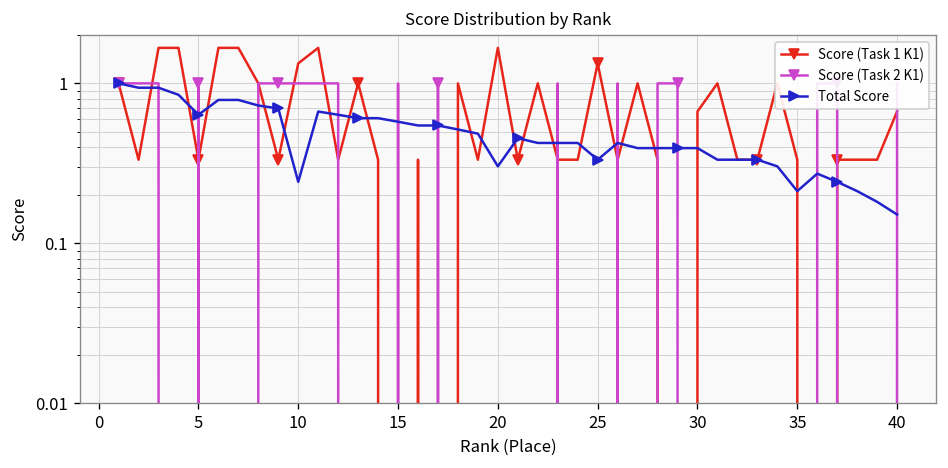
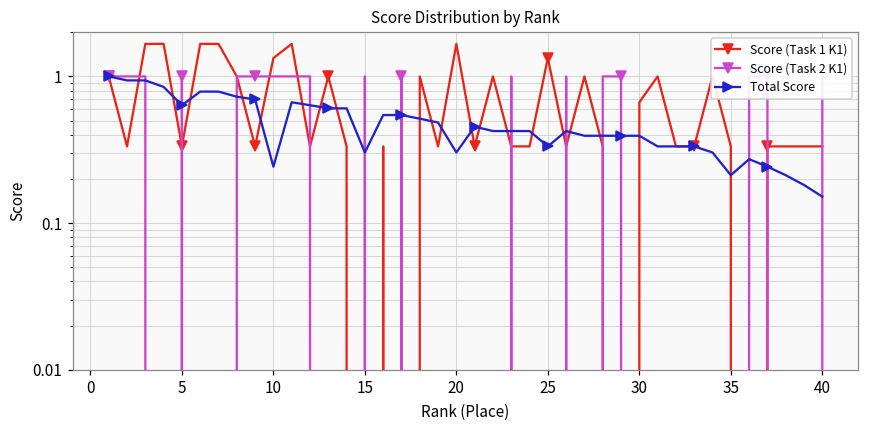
  {
    "Score (Task 1 K1)": {
      "5": 0.33,
      "10": 1.3,
      "20": 1.7,
      "25": 1.3,
      "30": 0.7,
      "35": 0.33,
-     "40": 0.7
+     "40": 0.33
    },
    "Score (Task 2 K1)": {
      "5": 1.0,
      "10": 1.0,
      "15": 1.0
    },
    "Total Score": {
      "5": 0.6,
      "10": 0.24,
-     "15": 0.58,
+     "15": 0.30,
      "20": 0.30,
      "25": 0.33,
      "30": 0.39,
      "35": 0.21,
      "40": 0.15
    }
  }
